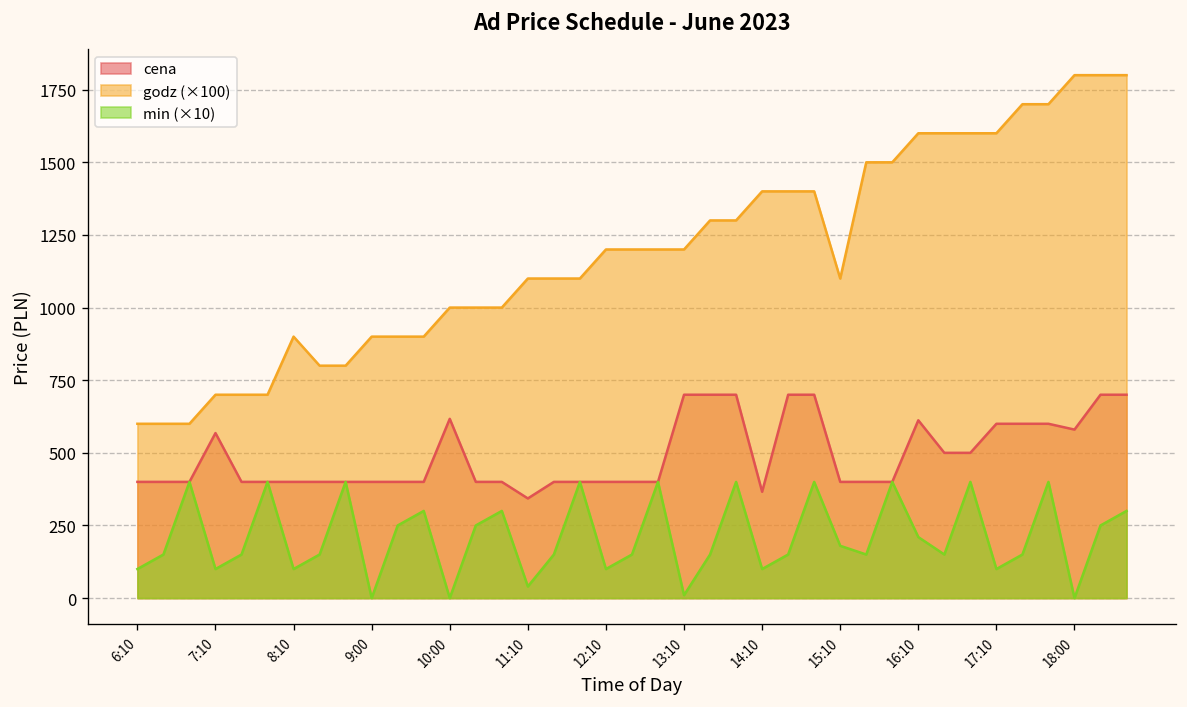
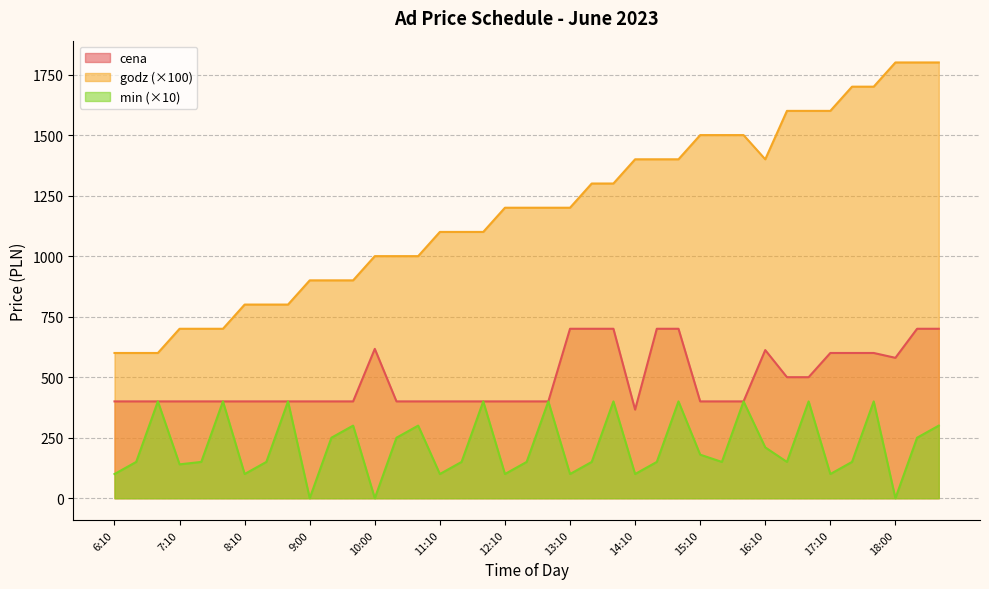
  {
    "cena": {
      "6:10": 400,
-     "7:10": 570,
+     "7:10": 400,
      "8:10": 400,
      "9:00": 400,
      "10:00": 620,
-     "11:10": 340,
+     "11:10": 400,
      "12:10": 400,
      "13:10": 700,
      "14:10": 370,
      "15:10": 400,
      "16:10": 610,
      "17:10": 600,
      "18:00": 580
    },
    "godz (×100)": {
      "6:10": 600,
      "7:10": 700,
-     "8:10": 900,
+     "8:10": 800,
      "9:00": 900,
      "10:00": 1000,
      "11:10": 1100,
      "12:10": 1200,
      "13:10": 1200,
      "14:10": 1400,
-     "15:10": 1100,
-     "16:10": 1600,
+     "15:10": 1500,
+     "16:10": 1400,
      "17:10": 1600,
      "18:00": 1800
    },
    "min (×10)": {
      "6:10": 100,
-     "7:10": 100,
+     "7:10": 140,
      "8:10": 100,
      "9:00": 0,
      "10:00": 0,
-     "11:10": 40,
+     "11:10": 100,
      "12:10": 100,
-     "13:10": 10,
+     "13:10": 100,
      "14:10": 100,
      "15:10": 180,
      "16:10": 210,
      "17:10": 100,
      "18:00": 0
    }
  }
